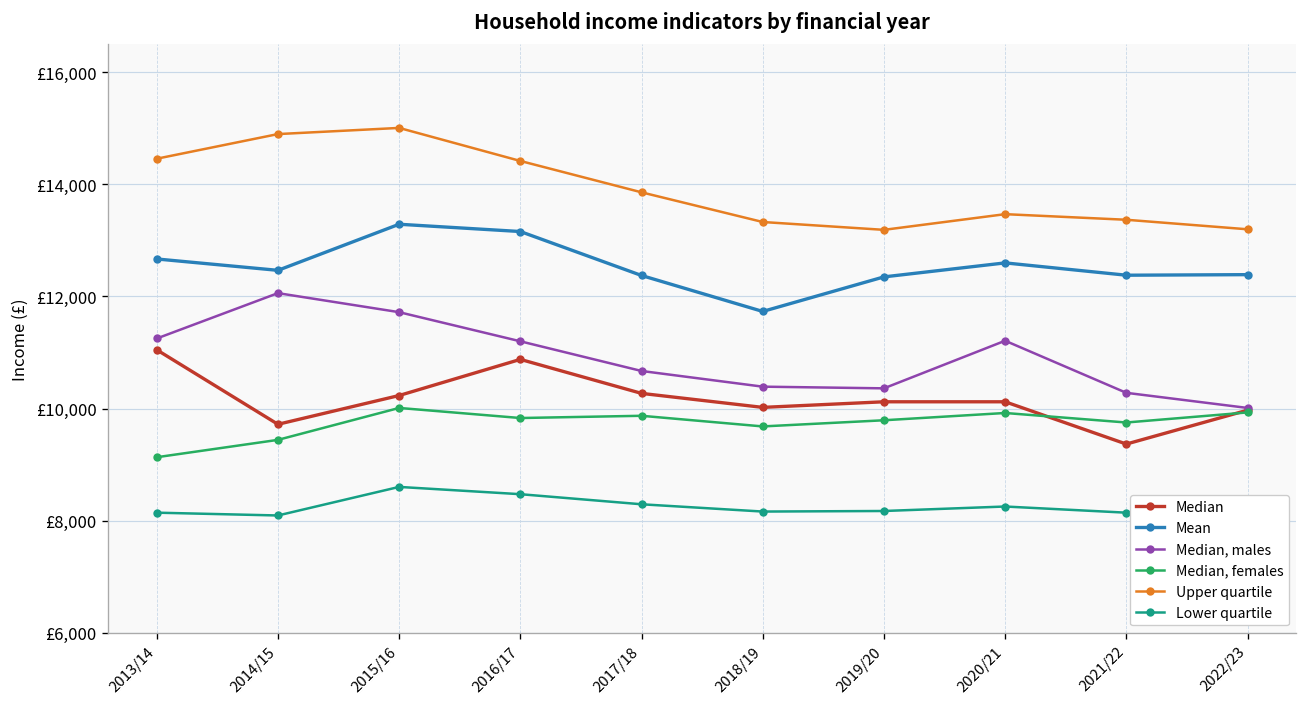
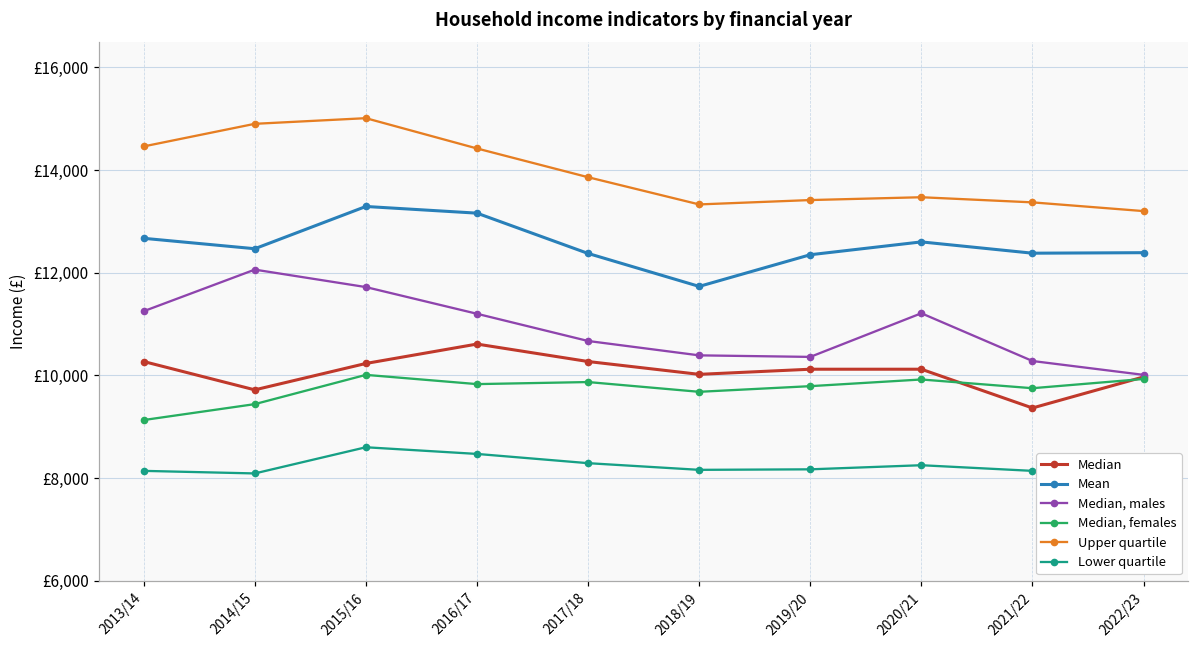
  {
    "Median": {
-     "2013/14": "£11,000",
+     "2013/14": "£10,300",
      "2014/15": "£9,700",
      "2015/16": "£10,200",
-     "2016/17": "£10,900",
+     "2016/17": "£10,600",
      "2017/18": "£10,300",
      "2018/19": "£10,000",
      "2019/20": "£10,100",
      "2020/21": "£10,100",
      "2021/22": "£9,400"
    },
    "Mean": {
      "2013/14": "£12,700",
      "2014/15": "£12,500",
      "2015/16": "£13,300",
      "2016/17": "£13,200",
      "2017/18": "£12,400",
      "2018/19": "£11,700",
      "2019/20": "£12,400",
      "2020/21": "£12,600",
      "2021/22": "£12,400",
      "2022/23": "£12,400"
    },
    "Median, males": {
      "2013/14": "£11,300",
      "2014/15": "£12,100",
      "2015/16": "£11,700",
      "2016/17": "£11,200",
      "2017/18": "£10,700",
      "2018/19": "£10,400",
      "2019/20": "£10,400",
      "2020/21": "£11,200",
      "2021/22": "£10,300"
    },
    "Upper quartile": {
      "2013/14": "£14,500",
      "2014/15": "£14,900",
      "2015/16": "£15,000",
      "2016/17": "£14,400",
      "2017/18": "£13,900",
      "2018/19": "£13,300",
-     "2019/20": "£13,200",
+     "2019/20": "£13,400",
      "2020/21": "£13,500",
      "2021/22": "£13,400",
      "2022/23": "£13,200"
    }
  }
